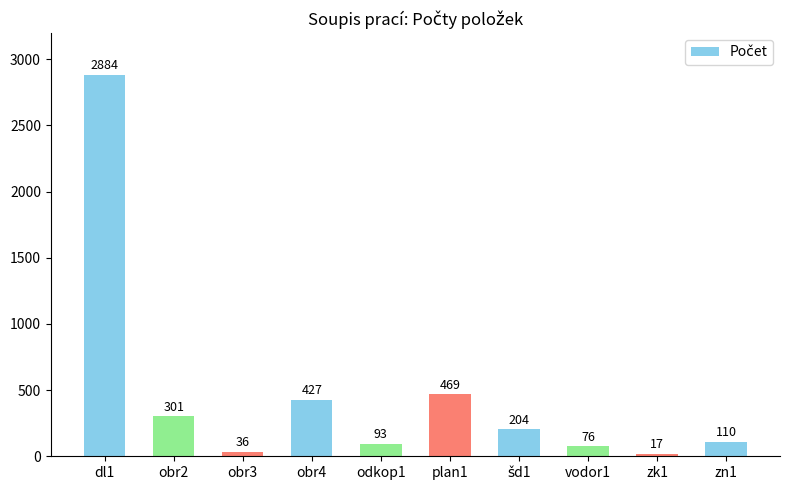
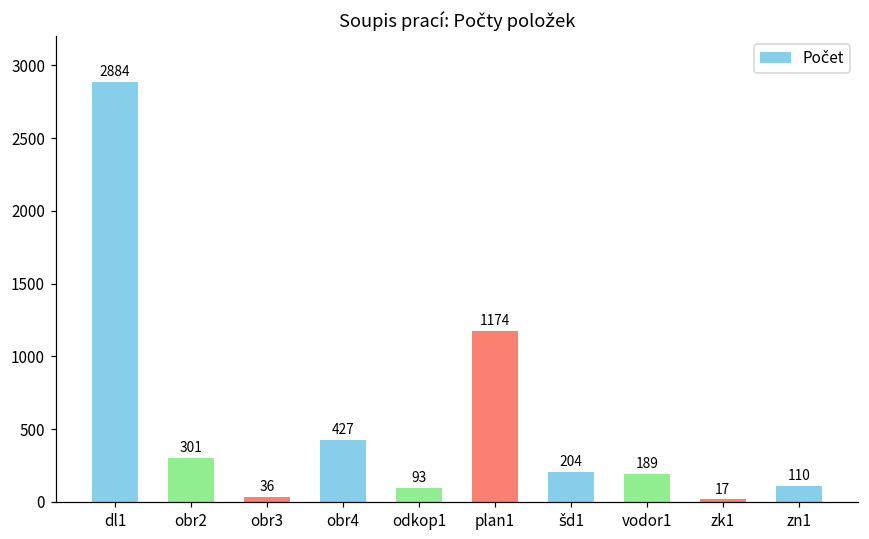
  {
    "dl1": 2884,
    "obr2": 301,
    "obr3": 36,
    "obr4": 427,
    "odkop1": 93,
-   "plan1": 469,
+   "plan1": 1174,
    "šd1": 204,
-   "vodor1": 76,
+   "vodor1": 189,
    "zk1": 17,
    "zn1": 110
  }
